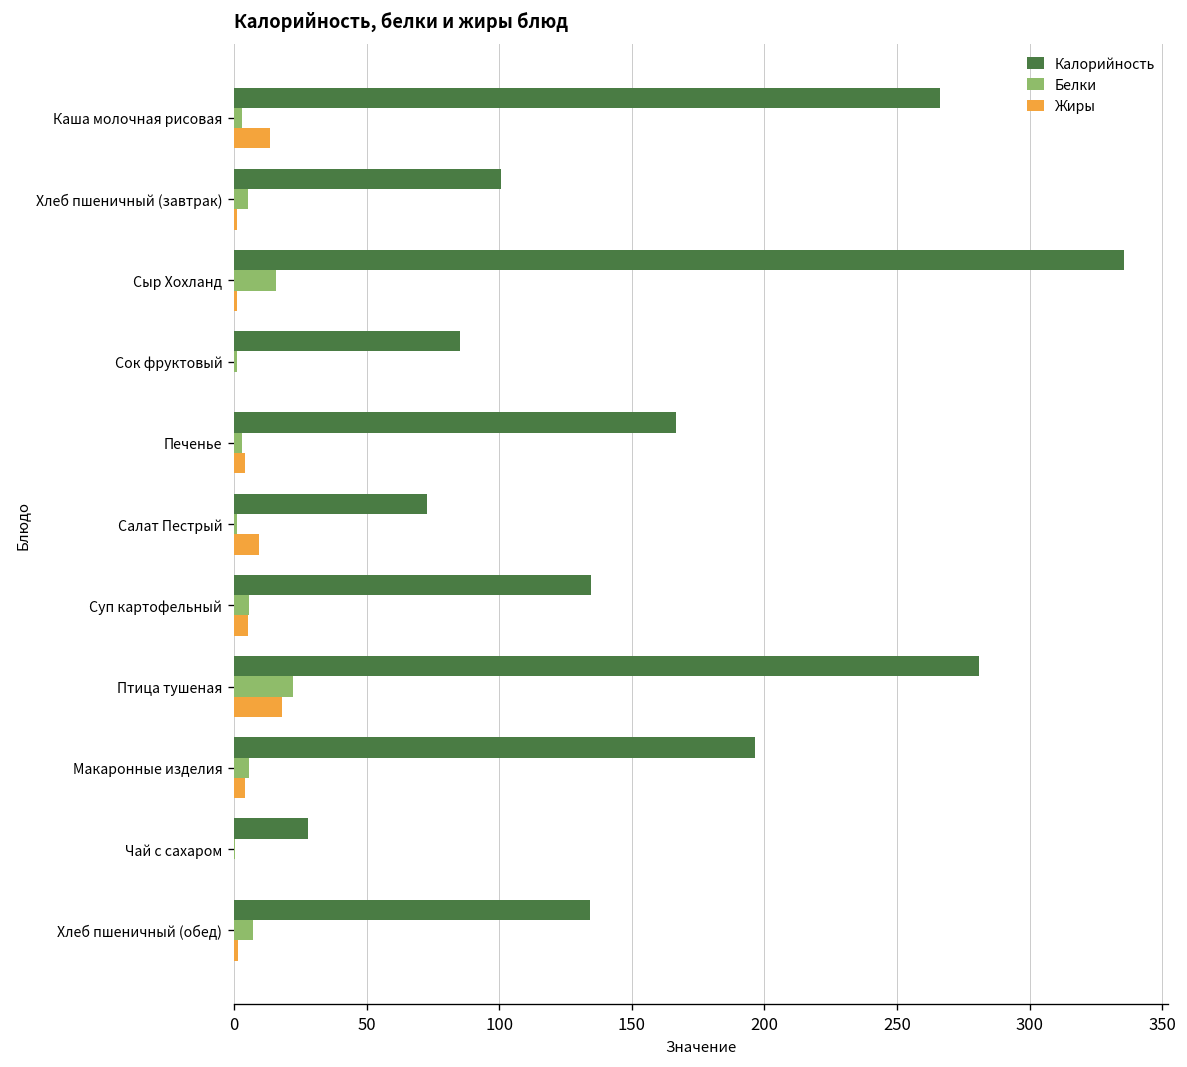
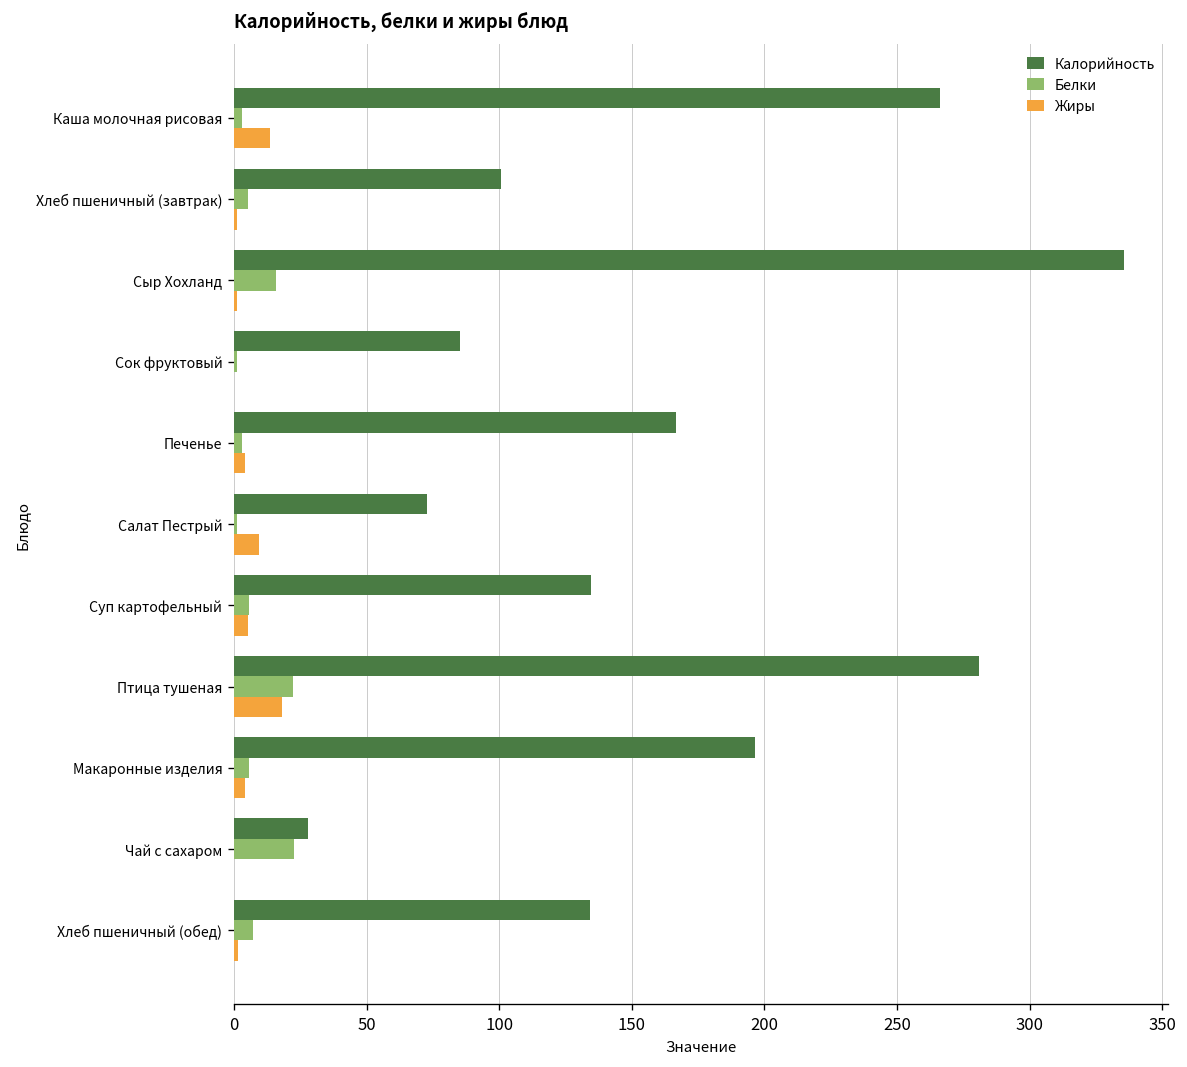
  {
    "Калорийность": {
      "Каша молочная рисовая": 266,
      "Хлеб пшеничный (завтрак)": 101,
      "Сыр Хохланд": 335,
      "Сок фруктовый": 85,
      "Печенье": 167,
      "Салат Пестрый": 73,
      "Суп картофельный": 135,
      "Птица тушеная": 281,
      "Макаронные изделия": 196,
      "Чай с сахаром": 28,
      "Хлеб пшеничный (обед)": 134
    },
    "Белки": {
      "Каша молочная рисовая": 3,
      "Хлеб пшеничный (завтрак)": 5,
      "Сыр Хохланд": 16,
      "Печенье": 3,
      "Салат Пестрый": 1,
      "Суп картофельный": 5,
      "Птица тушеная": 22,
      "Макаронные изделия": 5,
-     "Чай с сахаром": 0,
+     "Чай с сахаром": 23,
      "Хлеб пшеничный (обед)": 7
    },
    "Жиры": {
      "Каша молочная рисовая": 14,
      "Сок фруктовый": 0,
      "Печенье": 4,
      "Салат Пестрый": 9,
      "Суп картофельный": 5,
      "Птица тушеная": 18,
      "Макаронные изделия": 4,
      "Чай с сахаром": 0,
      "Хлеб пшеничный (обед)": 1
    }
  }
